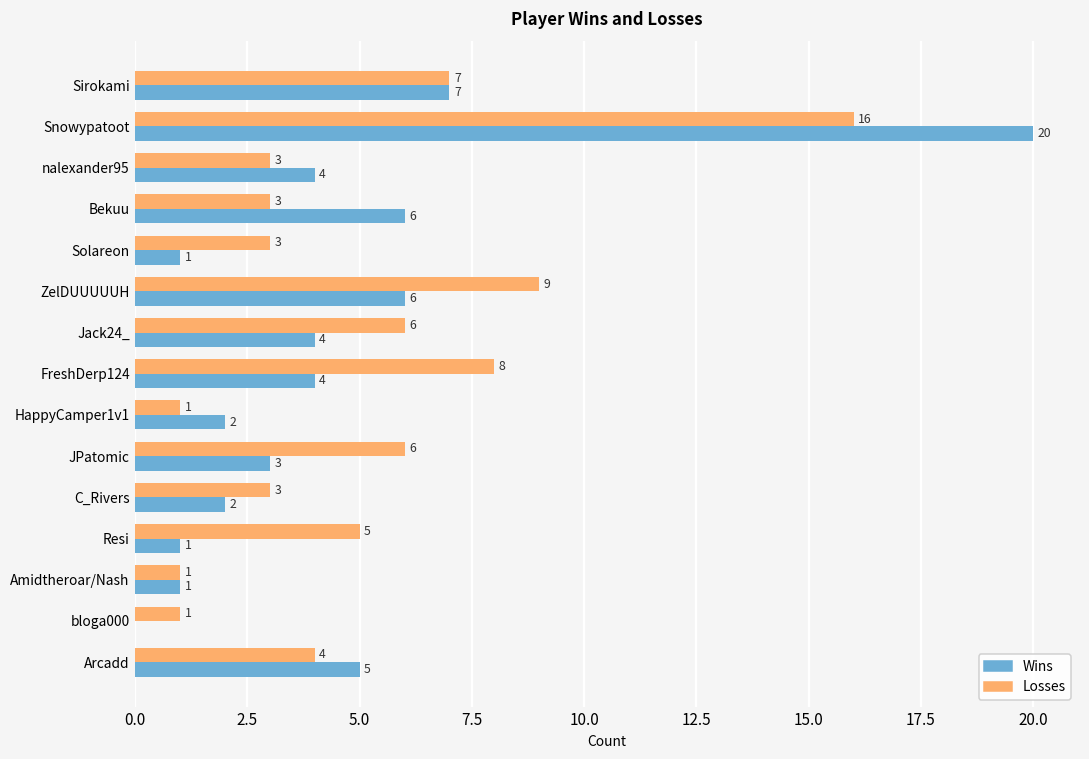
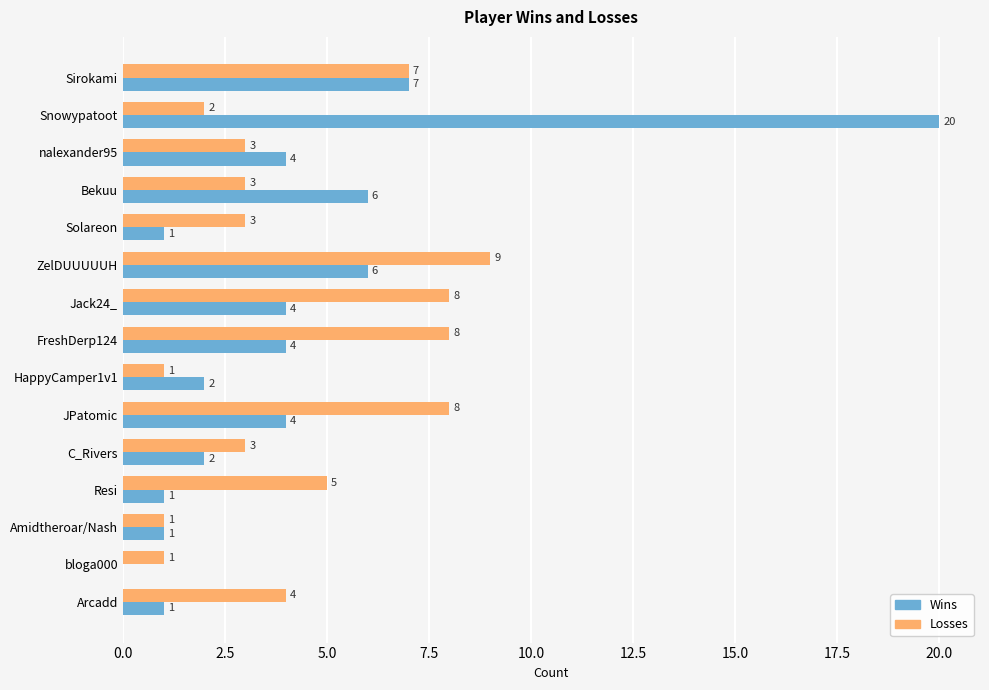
  {
    "Wins": {
      "Sirokami": 7,
      "Snowypatoot": 20,
      "nalexander95": 4,
      "Bekuu": 6,
      "Solareon": 1,
      "ZelDUUUUUH": 6,
      "Jack24_": 4,
      "FreshDerp124": 4,
      "HappyCamper1v1": 2,
-     "JPatomic": 3,
+     "JPatomic": 4,
      "C_Rivers": 2,
      "Resi": 1,
      "Amidtheroar/Nash": 1,
-     "Arcadd": 5
+     "Arcadd": 1
    },
    "Losses": {
      "Sirokami": 7,
-     "Snowypatoot": 16,
+     "Snowypatoot": 2,
      "nalexander95": 3,
      "Bekuu": 3,
      "Solareon": 3,
      "ZelDUUUUUH": 9,
-     "Jack24_": 6,
+     "Jack24_": 8,
      "FreshDerp124": 8,
      "HappyCamper1v1": 1,
-     "JPatomic": 6,
+     "JPatomic": 8,
      "C_Rivers": 3,
      "Resi": 5,
      "Amidtheroar/Nash": 1,
      "bloga000": 1,
      "Arcadd": 4
    }
  }
